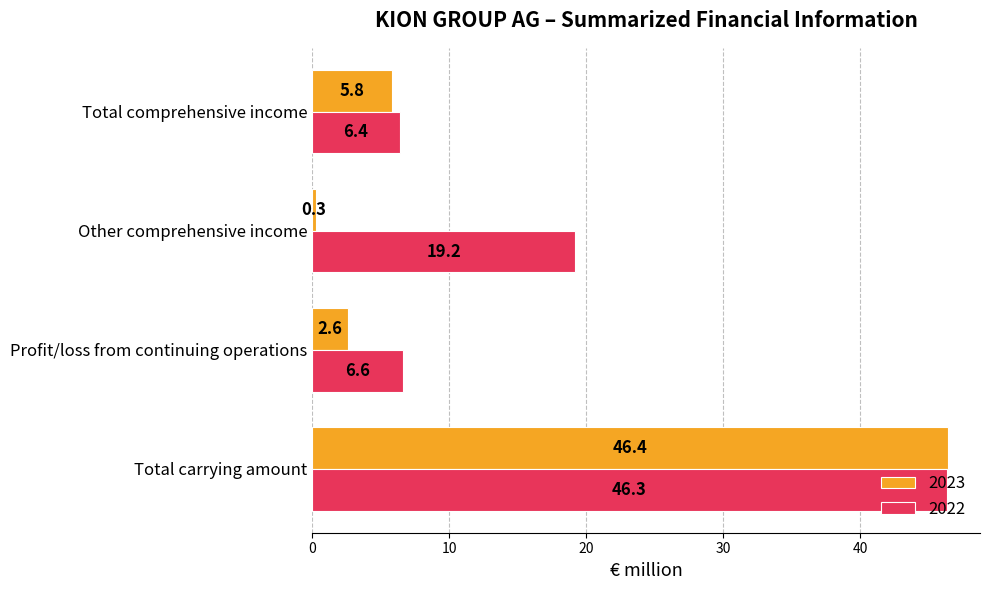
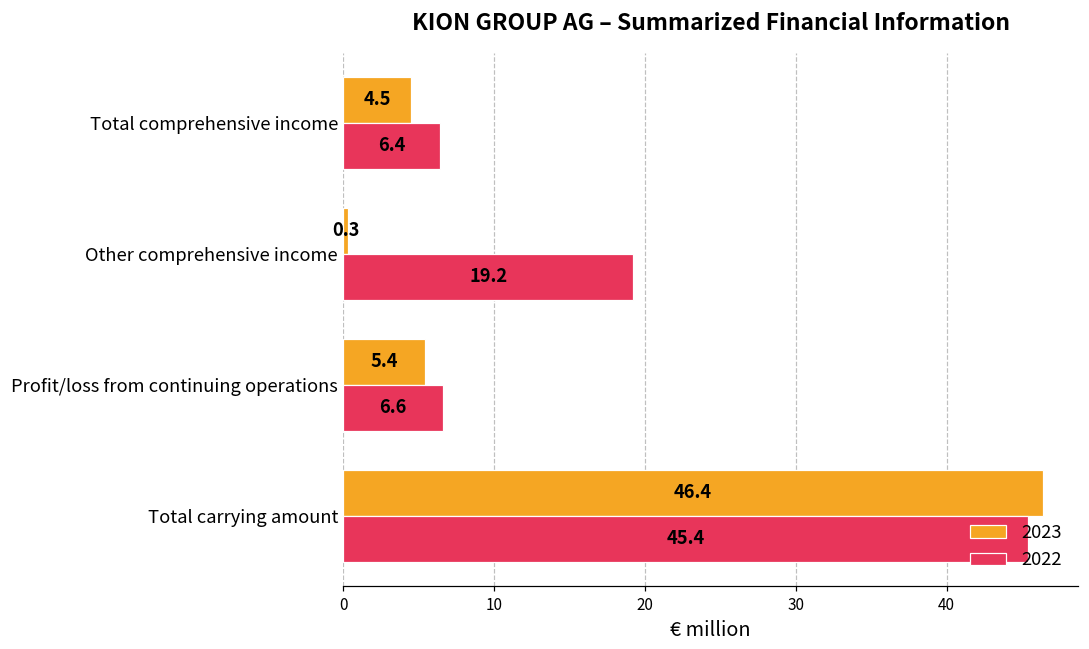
  {
    "2023": {
-     "Total comprehensive income": 5.8,
+     "Total comprehensive income": 4.5,
      "Other comprehensive income": 0.3,
-     "Profit/loss from continuing operations": 2.6,
+     "Profit/loss from continuing operations": 5.4,
      "Total carrying amount": 46.4
    },
    "2022": {
      "Total comprehensive income": 6.4,
      "Other comprehensive income": 19.2,
      "Profit/loss from continuing operations": 6.6,
-     "Total carrying amount": 46.3
+     "Total carrying amount": 45.4
    }
  }
